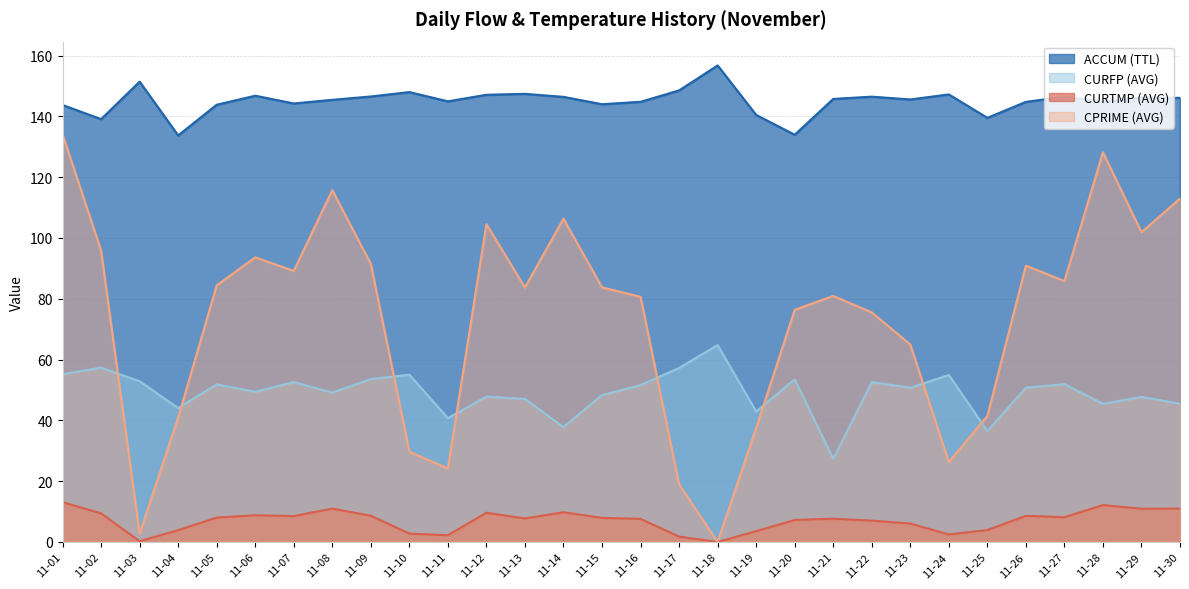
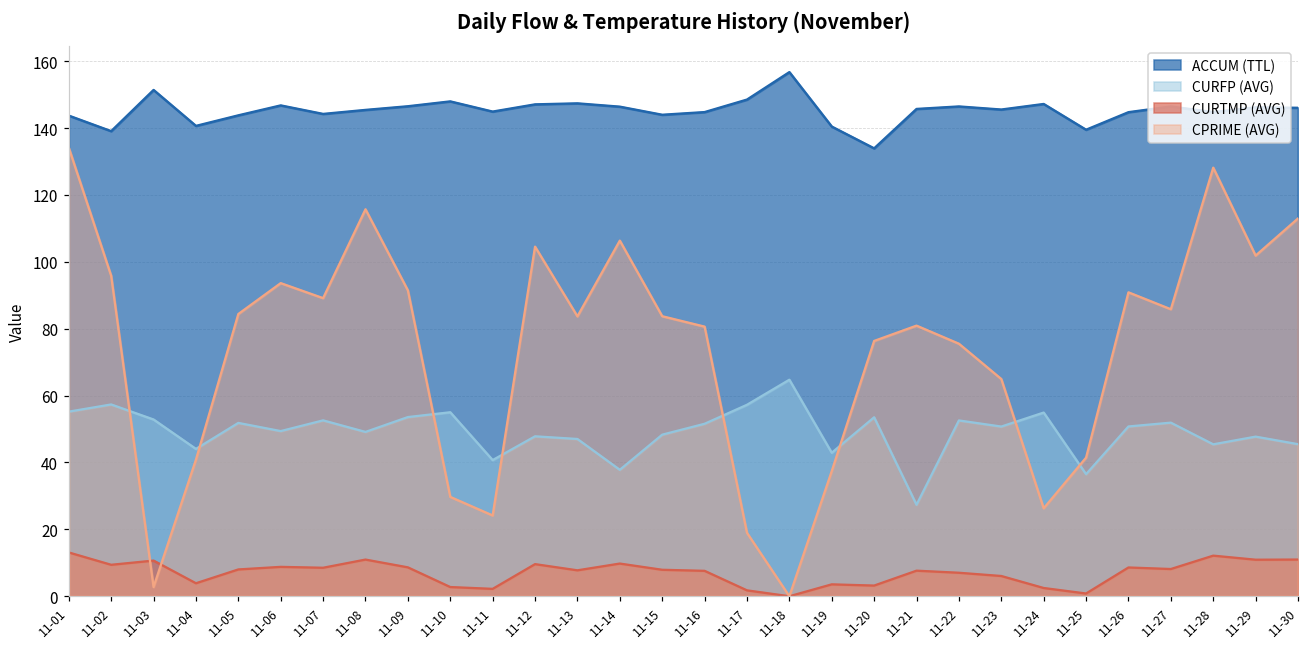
  {
    "ACCUM (TTL)": {
      "11-01": 144,
      "11-02": 139,
      "11-03": 151,
-     "11-04": 134,
+     "11-04": 141,
      "11-05": 144,
      "11-06": 147,
      "11-07": 144,
      "11-08": 145,
      "11-09": 147,
      "11-10": 148,
      "11-11": 145,
      "11-12": 147,
      "11-13": 147,
      "11-14": 146,
      "11-15": 144,
      "11-16": 145,
      "11-17": 149,
      "11-18": 157,
      "11-19": 140,
      "11-20": 134,
      "11-21": 146,
      "11-22": 146,
      "11-23": 146,
      "11-24": 147,
      "11-25": 140,
      "11-26": 145,
      "11-30": 146
    },
    "CURFP (AVG)": {
      "11-01": 55,
      "11-02": 57,
      "11-03": 53,
      "11-04": 44,
      "11-05": 52,
      "11-06": 49,
      "11-07": 53,
      "11-08": 49,
      "11-09": 54,
      "11-10": 55,
      "11-11": 41,
      "11-12": 48,
      "11-13": 47,
      "11-14": 38,
      "11-15": 48,
      "11-16": 52,
      "11-17": 57,
      "11-18": 65,
      "11-19": 43,
      "11-20": 54,
      "11-21": 27,
      "11-22": 53,
      "11-23": 51,
      "11-24": 55,
      "11-25": 37,
      "11-26": 51,
      "11-27": 52,
      "11-28": 45,
      "11-29": 48,
      "11-30": 45
    },
    "CURTMP (AVG)": {
      "11-01": 13,
      "11-02": 9,
-     "11-03": 0,
+     "11-03": 11,
      "11-04": 4,
      "11-05": 8,
      "11-06": 9,
      "11-07": 9,
      "11-08": 11,
      "11-09": 9,
      "11-10": 3,
      "11-11": 2,
      "11-12": 10,
      "11-13": 8,
      "11-14": 10,
      "11-15": 8,
      "11-16": 8,
      "11-17": 2,
      "11-19": 4,
-     "11-20": 7,
+     "11-20": 3,
      "11-21": 8,
      "11-22": 7,
      "11-23": 6,
      "11-24": 2,
-     "11-25": 4,
+     "11-25": 1,
      "11-26": 9,
      "11-27": 8,
      "11-28": 12,
      "11-29": 11,
      "11-30": 11
    },
    "CPRIME (AVG)": {
      "11-01": 134,
      "11-02": 96,
      "11-03": 3,
      "11-04": 41,
      "11-05": 84,
      "11-06": 94,
      "11-07": 89,
      "11-08": 116,
      "11-09": 91,
      "11-10": 30,
      "11-11": 24,
      "11-12": 105,
      "11-13": 84,
      "11-14": 106,
      "11-15": 84,
      "11-16": 81,
      "11-17": 19,
      "11-19": 37,
      "11-20": 76,
      "11-21": 81,
      "11-22": 76,
      "11-23": 65,
      "11-24": 26,
      "11-25": 41,
      "11-26": 91,
      "11-27": 86,
      "11-28": 128,
      "11-29": 102,
      "11-30": 113
    }
  }
